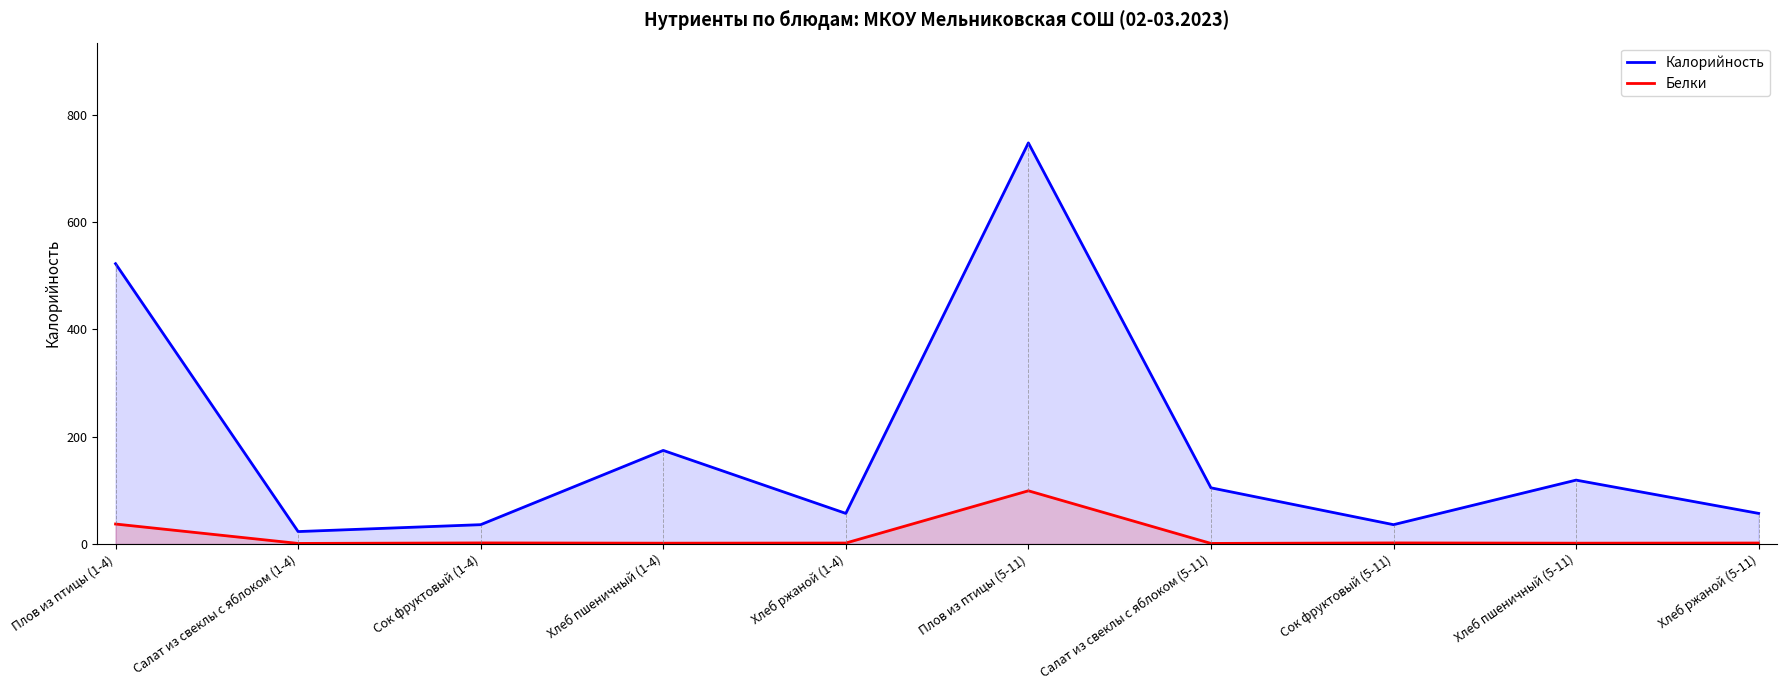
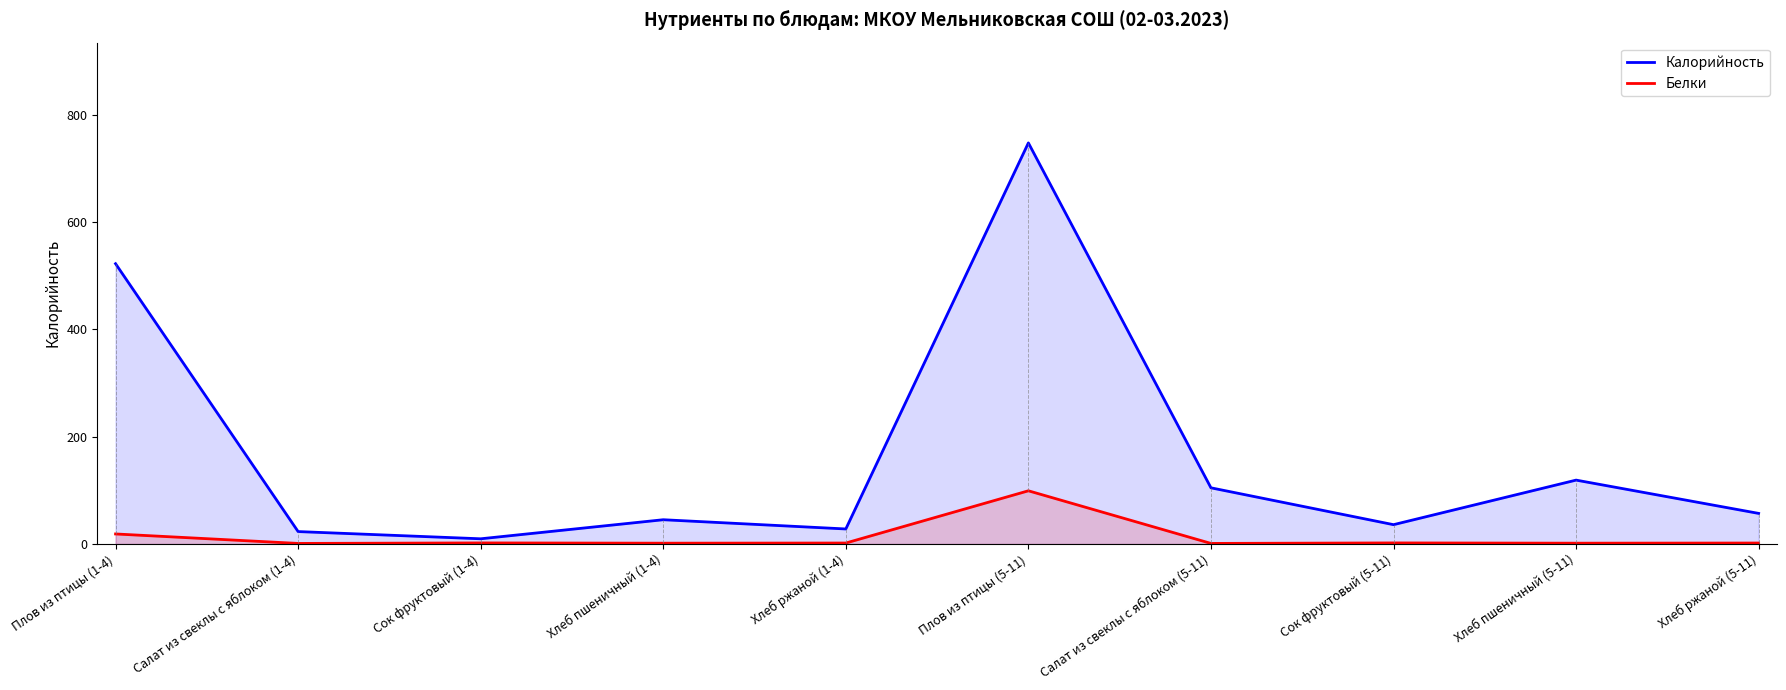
  {
    "Калорийность": {
-     "Сок фруктовый (1-4)": 40,
-     "Хлеб пшеничный (1-4)": 170,
-     "Хлеб ржаной (1-4)": 60
+     "Сок фруктовый (1-4)": 10,
+     "Хлеб пшеничный (1-4)": 50,
+     "Хлеб ржаной (1-4)": 30
    },
    "Белки": {
-     "Плов из птицы (1-4)": 40
+     "Плов из птицы (1-4)": 20
    }
  }
